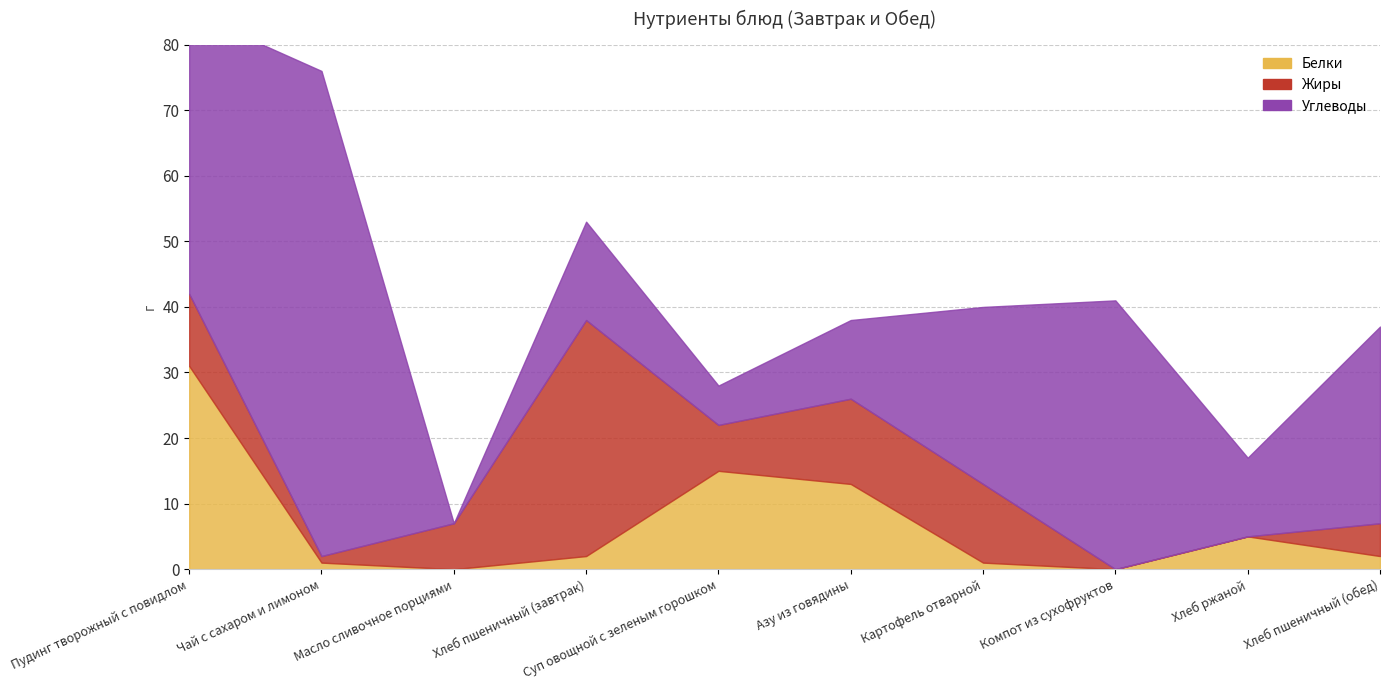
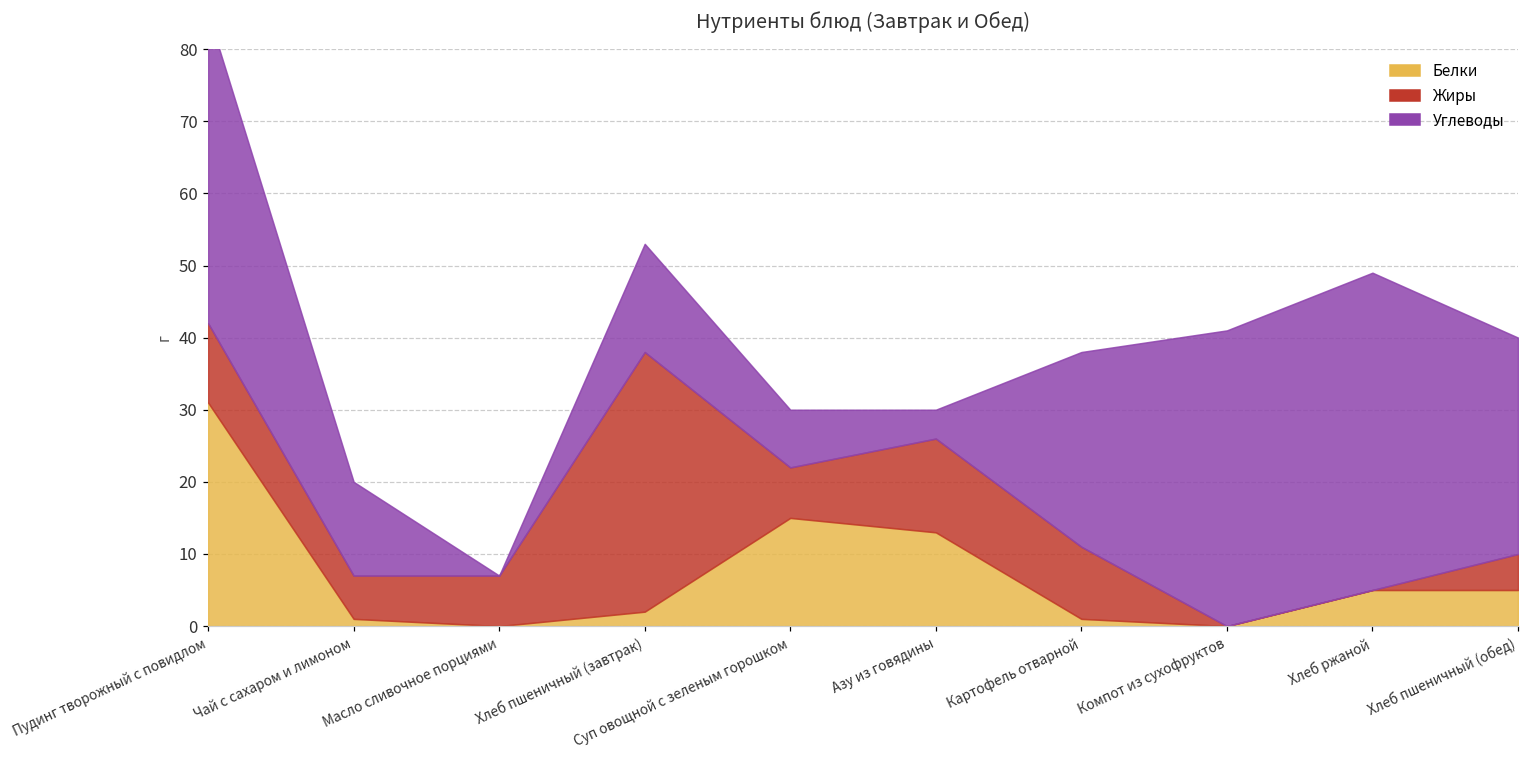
  {
    "Белки": {
      "Пудинг творожный с повидлом": 31,
      "Чай с сахаром и лимоном": 1,
      "Масло сливочное порциями": 0,
      "Хлеб пшеничный (завтрак)": 2,
      "Суп овощной с зеленым горошком": 15,
      "Азу из говядины": 13,
      "Картофель отварной": 1,
-     "Хлеб пшеничный (обед)": 2
+     "Хлеб пшеничный (обед)": 5
    },
    "Жиры": {
      "Пудинг творожный с повидлом": 11,
-     "Чай с сахаром и лимоном": 1,
+     "Чай с сахаром и лимоном": 6,
      "Хлеб пшеничный (завтрак)": 36,
      "Суп овощной с зеленым горошком": 7,
      "Азу из говядины": 13,
-     "Картофель отварной": 12,
+     "Картофель отварной": 10,
      "Хлеб пшеничный (обед)": 5
    },
    "Углеводы": {
-     "Чай с сахаром и лимоном": 74,
+     "Чай с сахаром и лимоном": 13,
      "Хлеб пшеничный (завтрак)": 15,
-     "Суп овощной с зеленым горошком": 6,
-     "Азу из говядины": 12,
+     "Суп овощной с зеленым горошком": 8,
+     "Азу из говядины": 4,
      "Картофель отварной": 27,
      "Компот из сухофруктов": 41,
-     "Хлеб ржаной": 12,
+     "Хлеб ржаной": 44,
      "Хлеб пшеничный (обед)": 30
    }
  }
